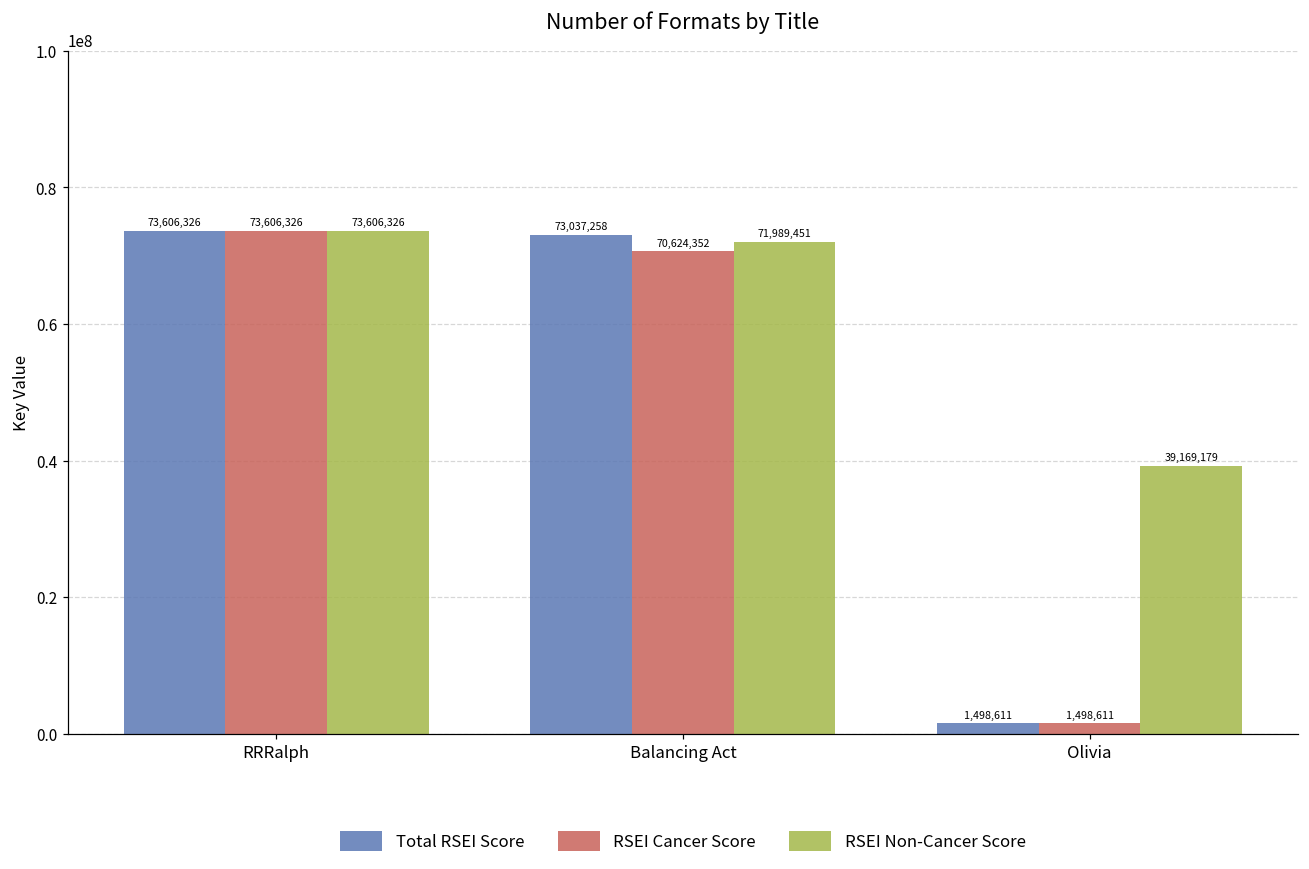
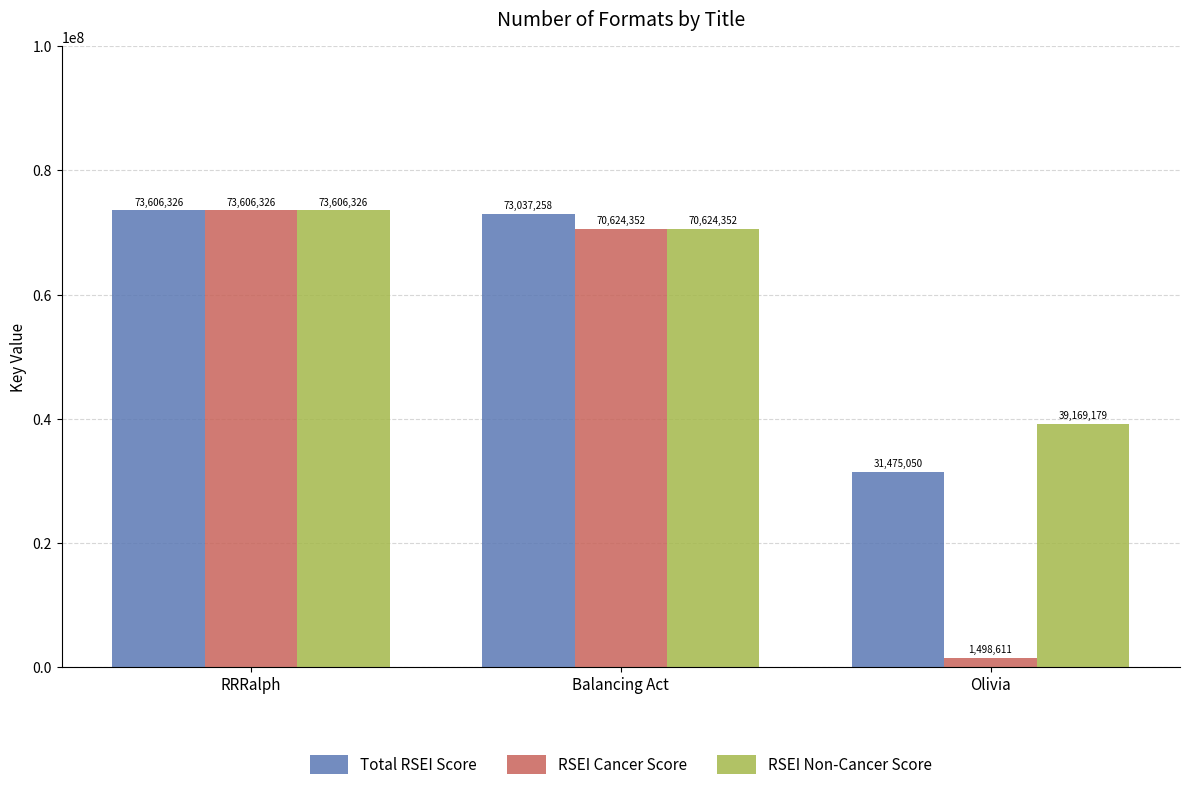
  {
    "Total RSEI Score": {
      "RRRalph": "73,606,326",
      "Balancing Act": "73,037,258",
-     "Olivia": "1,498,611"
+     "Olivia": "31,475,050"
    },
    "RSEI Cancer Score": {
      "RRRalph": "73,606,326",
      "Balancing Act": "70,624,352",
      "Olivia": "1,498,611"
    },
    "RSEI Non-Cancer Score": {
      "RRRalph": "73,606,326",
-     "Balancing Act": "71,989,451",
+     "Balancing Act": "70,624,352",
      "Olivia": "39,169,179"
    }
  }
